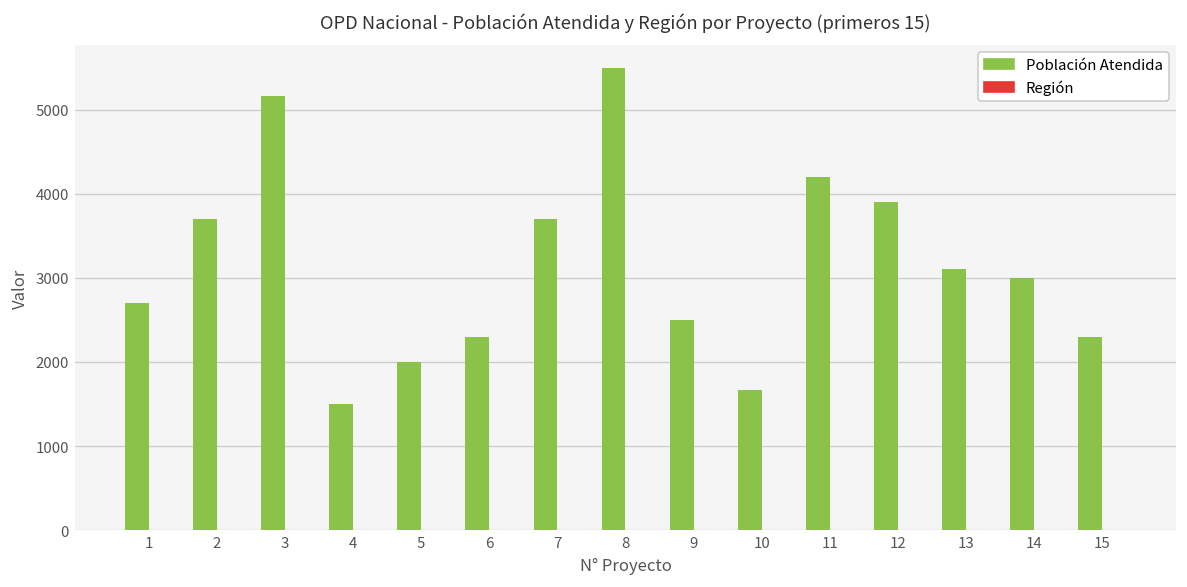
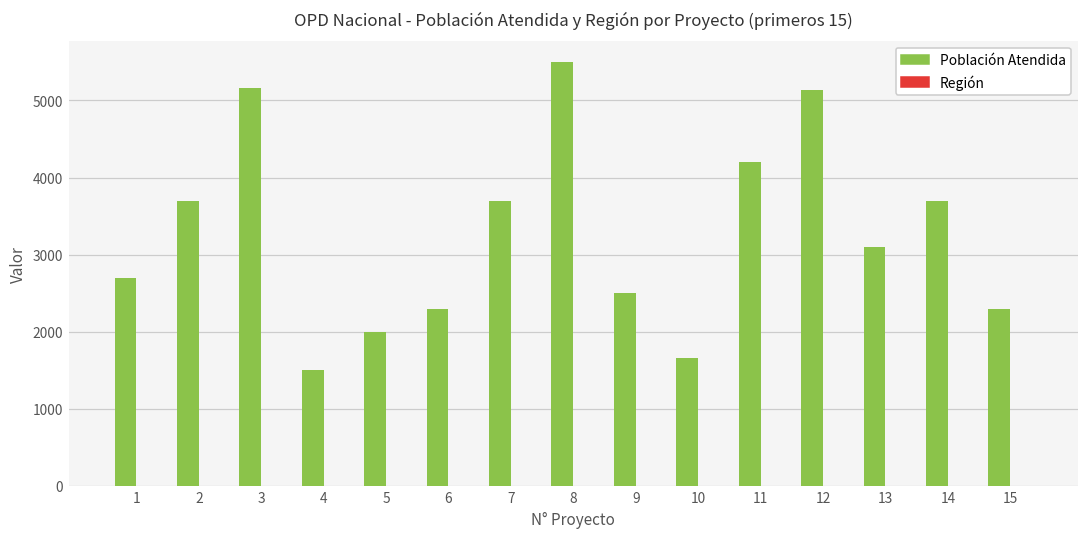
  {
    "Población Atendida": {
      "1": 2700,
      "2": 3700,
      "3": 5200,
      "4": 1500,
      "5": 2000,
      "6": 2300,
      "7": 3700,
      "8": 5500,
      "9": 2500,
      "10": 1700,
      "11": 4200,
-     "12": 3900,
+     "12": 5100,
      "13": 3100,
-     "14": 3000,
+     "14": 3700,
      "15": 2300
    }
  }
